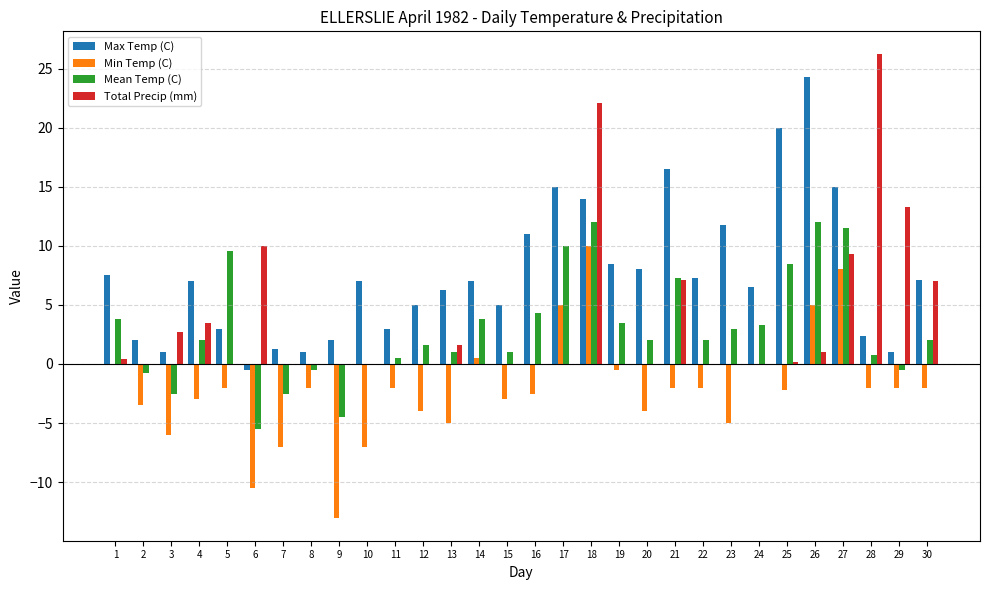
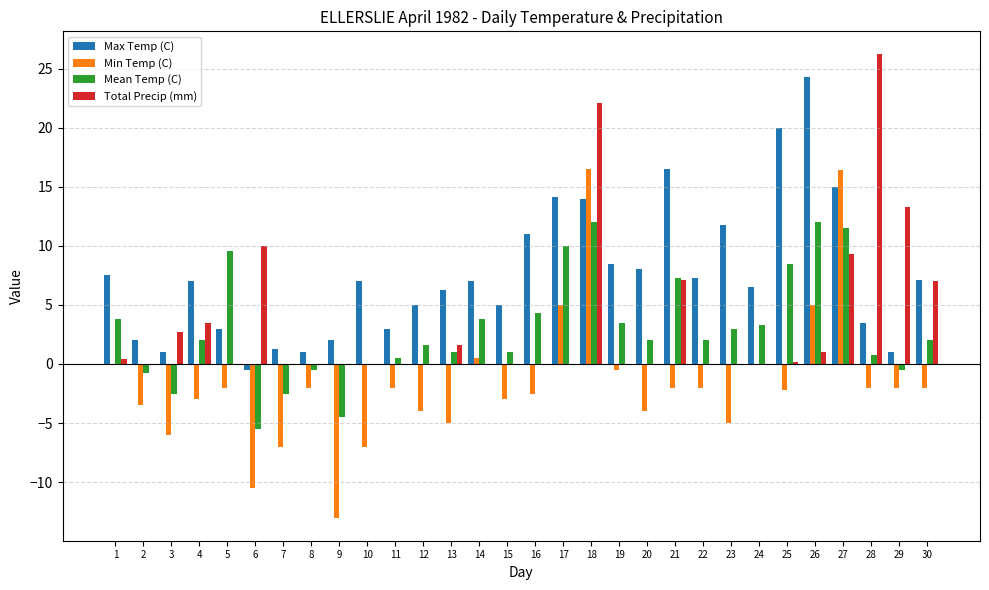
  {
    "Max Temp (C)": {
      "1": 7.5,
      "2": 2.0,
      "3": 1.0,
      "4": 7.0,
      "5": 3.0,
      "6": -0.5,
      "7": 1.3,
      "8": 1.0,
      "9": 2.0,
      "10": 7.0,
      "11": 3.0,
      "12": 5.0,
      "13": 6.3,
      "14": 7.0,
      "15": 5.0,
      "16": 11.0,
-     "17": 15.0,
+     "17": 14.1,
      "18": 14.0,
      "19": 8.5,
      "20": 8.0,
      "21": 16.5,
      "22": 7.3,
      "23": 11.8,
      "24": 6.5,
      "25": 20.0,
      "26": 24.3,
      "27": 15.0,
-     "28": 2.4,
+     "28": 3.5,
      "29": 1.0,
      "30": 7.1
    },
    "Min Temp (C)": {
      "1": 0.0,
      "2": -3.5,
      "3": -6.0,
      "4": -3.0,
      "5": -2.0,
      "6": -10.5,
      "7": -7.0,
      "8": -2.0,
      "9": -13.0,
      "10": -7.0,
      "11": -2.0,
      "12": -4.0,
      "13": -5.0,
      "14": 0.5,
      "15": -3.0,
      "16": -2.5,
      "17": 5.0,
-     "18": 10.0,
+     "18": 16.5,
      "19": -0.5,
      "20": -4.0,
      "21": -2.0,
      "22": -2.0,
      "23": -5.0,
      "24": 0.0,
      "25": -2.2,
      "26": 5.0,
-     "27": 8.0,
+     "27": 16.4,
      "28": -2.0,
      "29": -2.0,
      "30": -2.0
    },
    "Mean Temp (C)": {
      "1": 3.8,
      "2": -0.8,
      "3": -2.5,
      "4": 2.0,
      "5": 9.6,
      "6": -5.5,
      "7": -2.5,
      "8": -0.5,
      "9": -4.5,
      "10": 0.0,
      "11": 0.5,
      "12": 1.6,
      "13": 1.0,
      "14": 3.8,
      "15": 1.0,
      "16": 4.3,
      "17": 10.0,
      "18": 12.0,
      "19": 3.5,
      "20": 2.0,
      "21": 7.3,
      "22": 2.0,
      "23": 3.0,
      "24": 3.3,
      "25": 8.5,
      "26": 12.0,
      "27": 11.5,
      "28": 0.8,
      "29": -0.5,
      "30": 2.0
    },
    "Total Precip (mm)": {
      "1": 0.4,
      "2": 0.0,
      "3": 2.7,
      "4": 3.5,
      "5": 0.0,
      "6": 10.0,
      "7": 0.0,
      "8": 0.0,
      "9": 0.0,
      "10": 0.0,
      "11": 0.0,
      "12": 0.0,
      "13": 1.6,
      "14": 0.0,
      "15": 0.0,
      "16": 0.0,
      "17": 0.0,
      "18": 22.1,
      "19": 0.0,
      "20": 0.0,
      "21": 7.1,
      "22": 0.0,
      "23": 0.0,
      "24": 0.0,
      "26": 1.0,
      "27": 9.3,
      "28": 26.2,
      "29": 13.3,
      "30": 7.0
    }
  }
